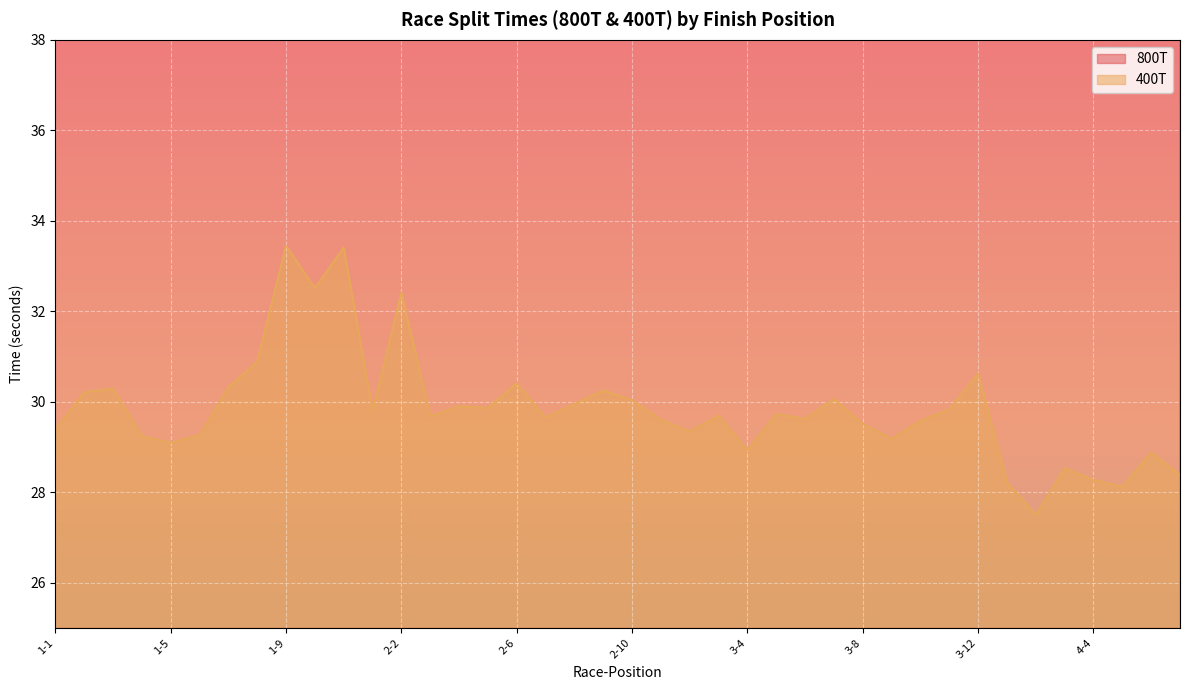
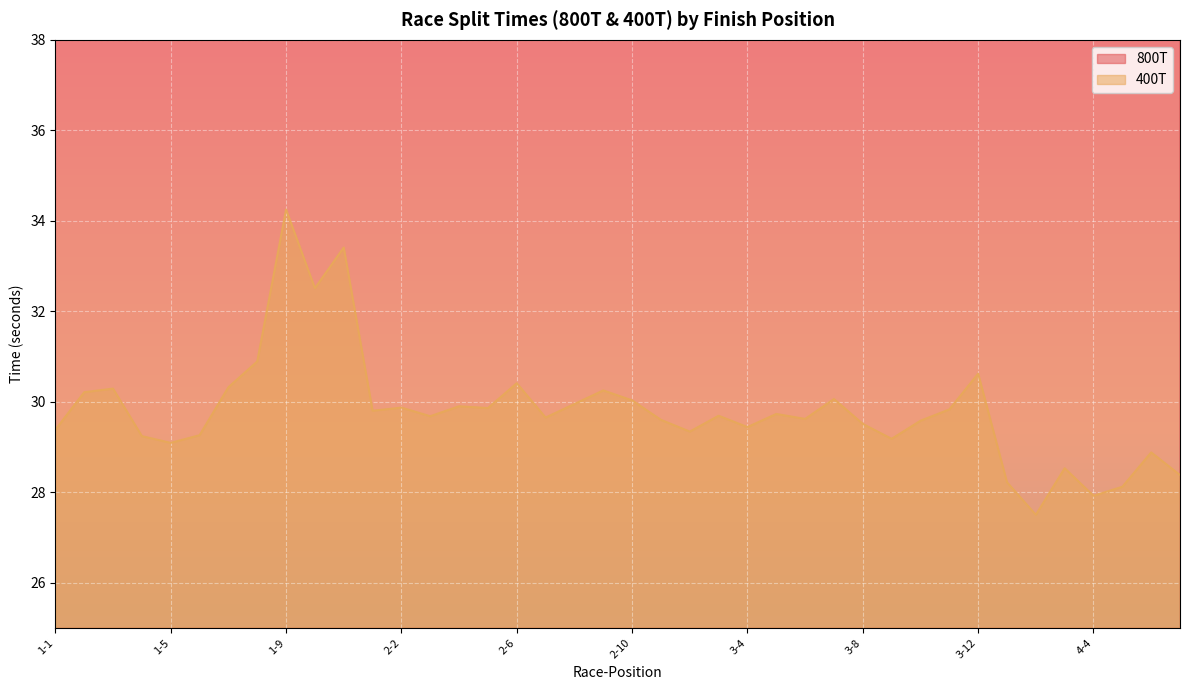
  {
    "400T": {
      "1-1": 29.4,
      "1-5": 29.1,
-     "1-9": 33.5,
-     "2-2": 32.4,
+     "1-9": 34.3,
+     "2-2": 29.9,
      "2-6": 30.4,
      "2-10": 30.0,
-     "3-4": 28.9,
+     "3-4": 29.4,
      "3-8": 29.5,
      "3-12": 30.6,
-     "4-4": 28.3
+     "4-4": 27.9
    }
  }
